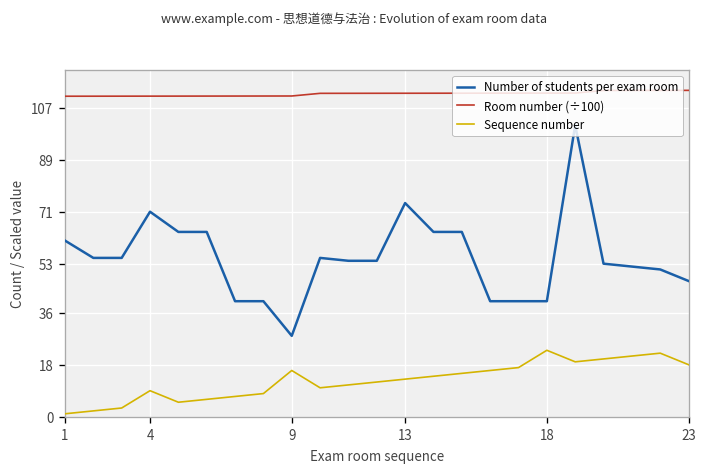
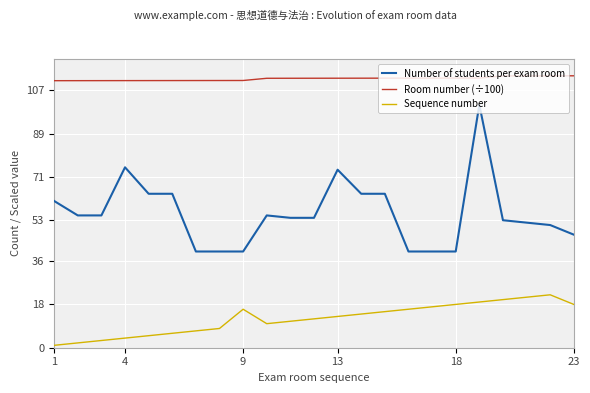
  {
    "Number of students per exam room": {
      "1": 61,
-     "4": 71,
-     "9": 28,
+     "4": 75,
+     "9": 40,
      "13": 74,
      "18": 40,
      "23": 47
    },
    "Room number (÷100)": {
      "23": 113
    },
    "Sequence number": {
      "1": 1,
-     "4": 9,
+     "4": 4,
      "9": 16,
      "13": 13,
-     "18": 23,
+     "18": 18,
      "23": 18
    }
  }
